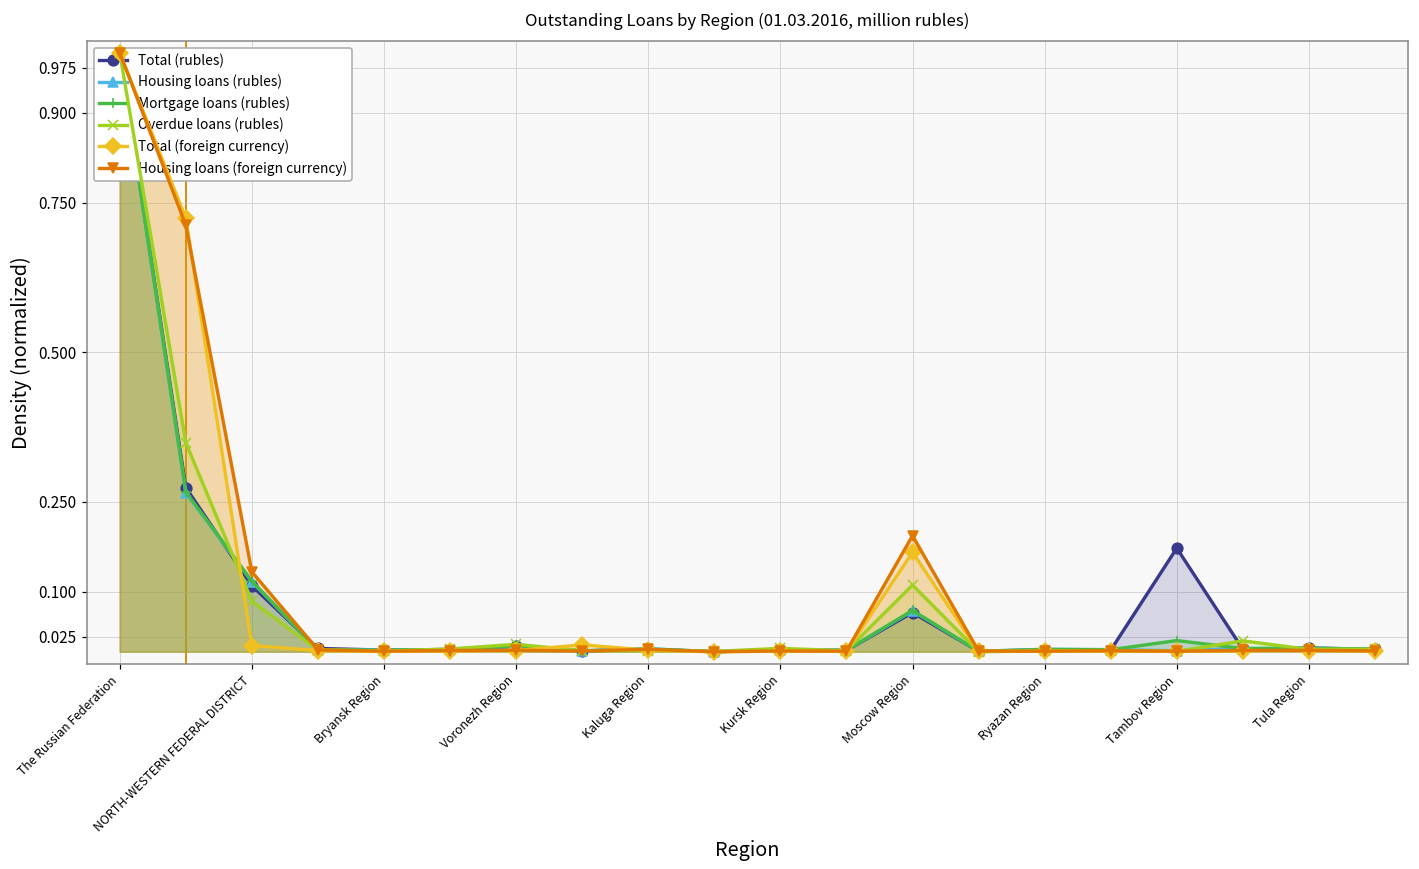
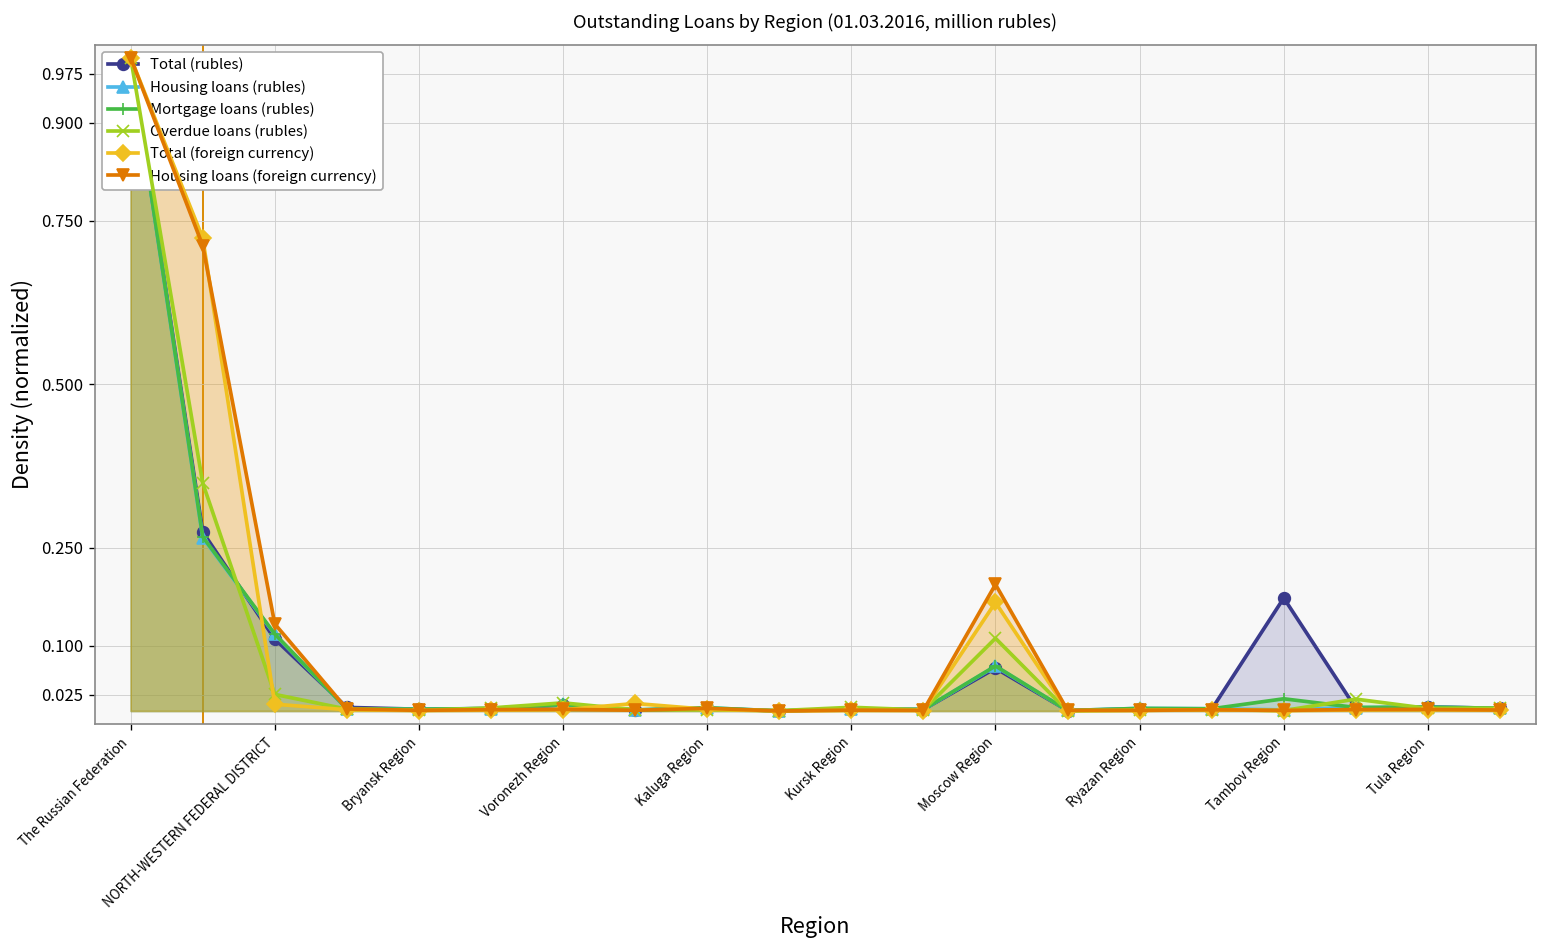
  {
    "Total (rubles)": {
      "NORTH-WESTERN FEDERAL DISTRICT": 0.11,
      "Tambov Region": 0.17
    },
    "Mortgage loans (rubles)": {
      "Tambov Region": 0.02
    },
    "Overdue loans (rubles)": {
-     "NORTH-WESTERN FEDERAL DISTRICT": 0.08,
+     "NORTH-WESTERN FEDERAL DISTRICT": 0.03,
      "Moscow Region": 0.11
    },
    "Total (foreign currency)": {
      "NORTH-WESTERN FEDERAL DISTRICT": 0.01,
      "Moscow Region": 0.17
    },
    "Housing loans (foreign currency)": {
      "NORTH-WESTERN FEDERAL DISTRICT": 0.13,
      "Moscow Region": 0.19
    }
  }
